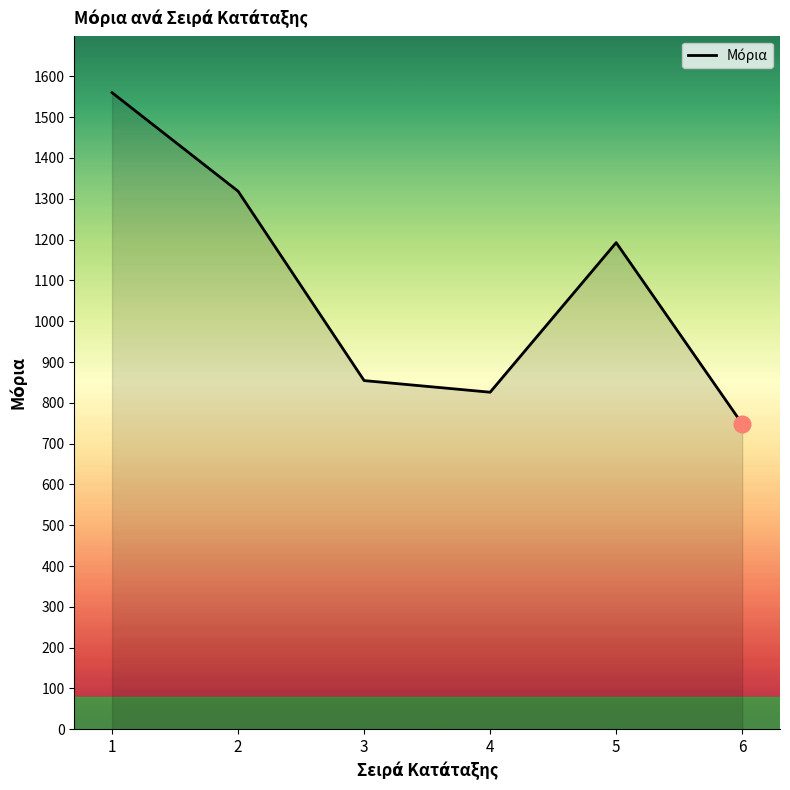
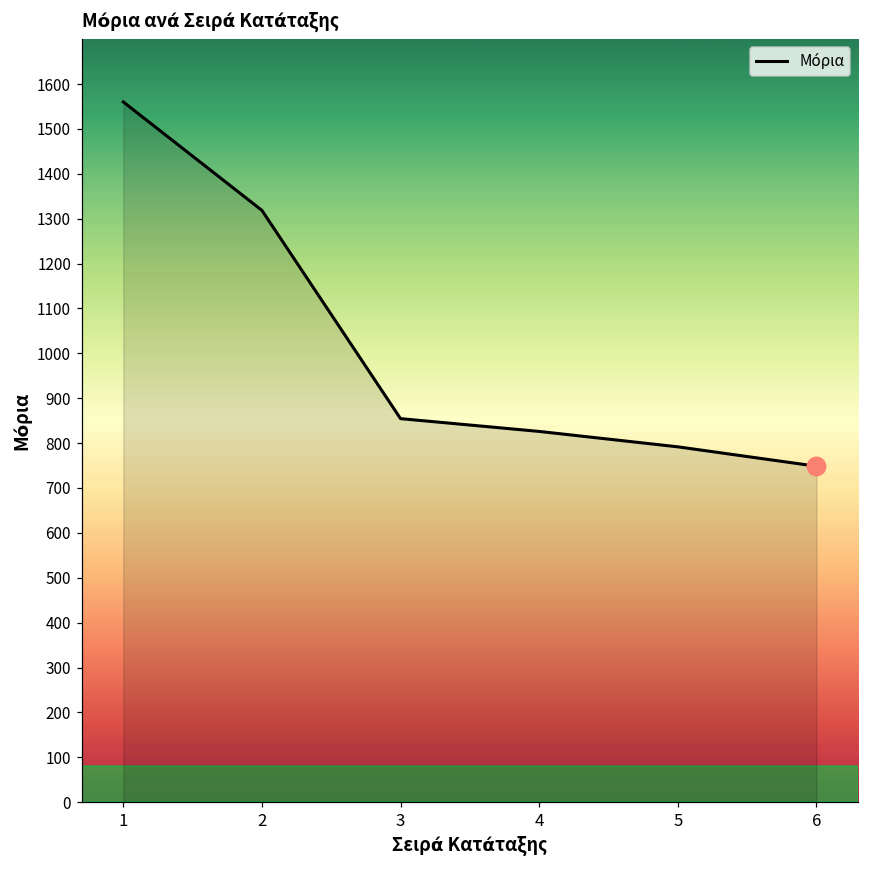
  {
    "Μόρια": {
      "1": 1560,
      "2": 1320,
      "3": 850,
      "4": 830,
-     "5": 1190
+     "5": 790
    }
  }
